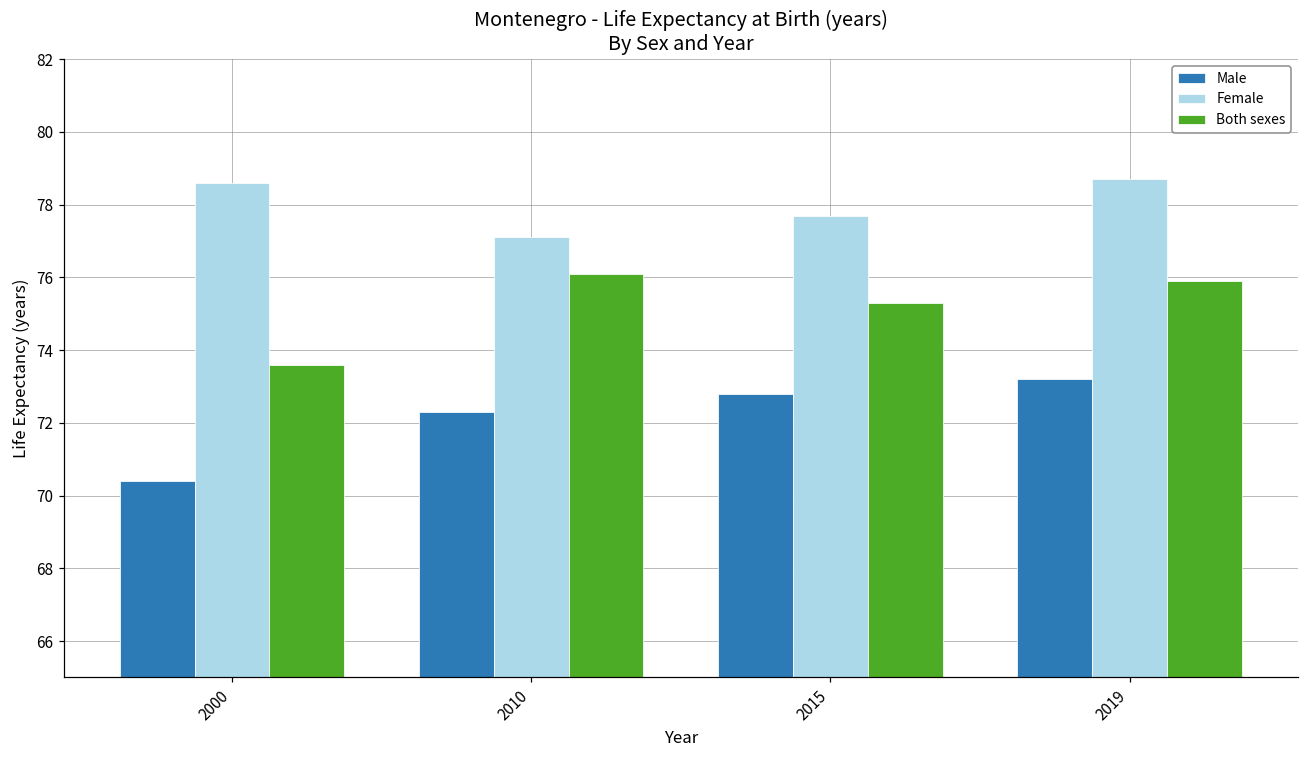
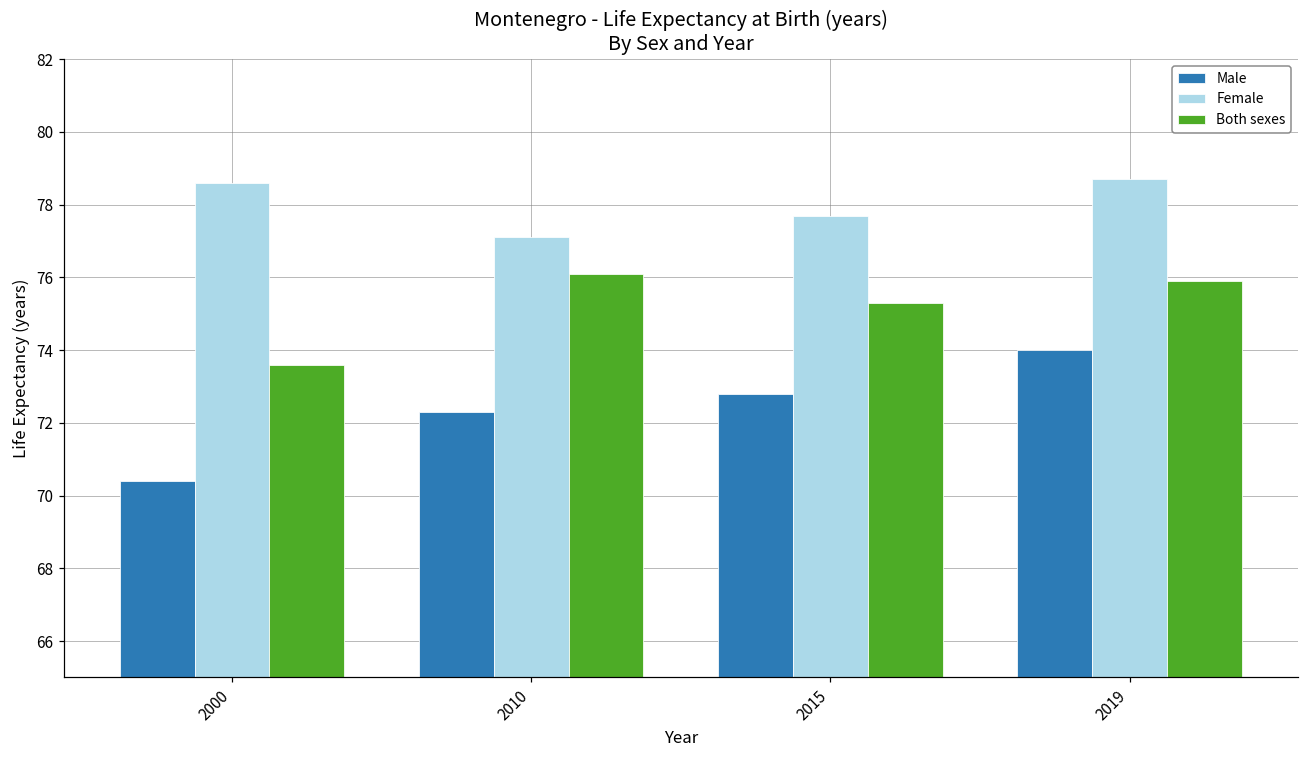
  {
    "Male": {
      "2000": 70.4,
      "2010": 72.3,
      "2015": 72.8,
-     "2019": 73.2
+     "2019": 74.0
    },
    "Female": {
      "2000": 78.6,
      "2010": 77.1,
      "2015": 77.7,
      "2019": 78.7
    },
    "Both sexes": {
      "2000": 73.6,
      "2010": 76.1,
      "2015": 75.3,
      "2019": 75.9
    }
  }
